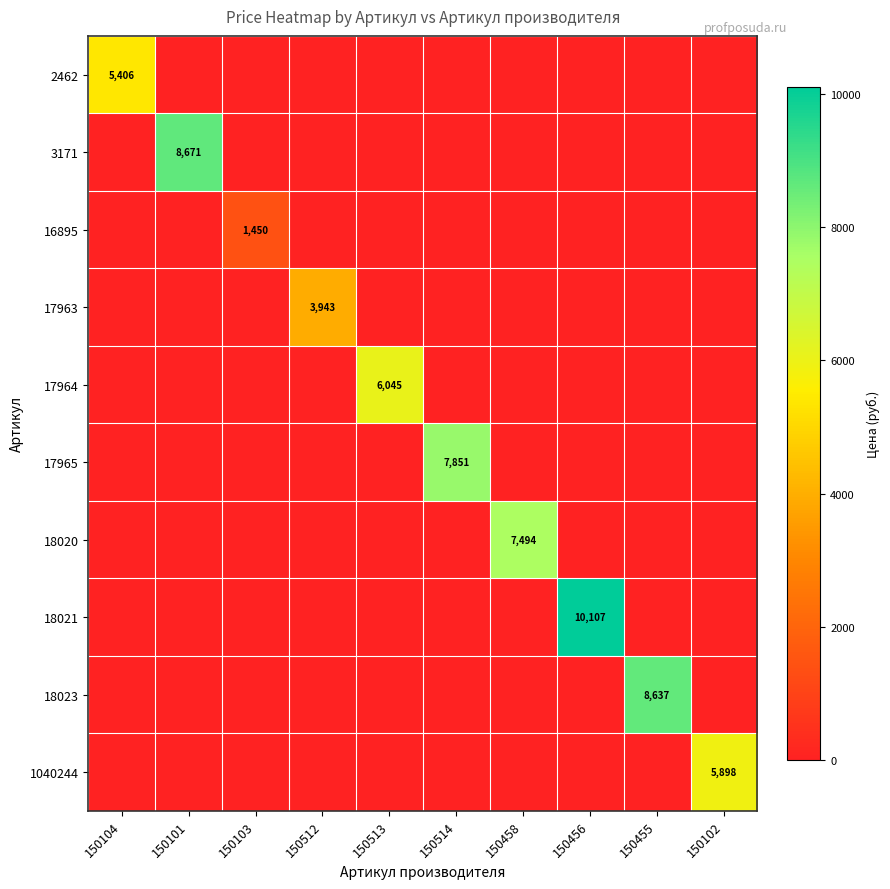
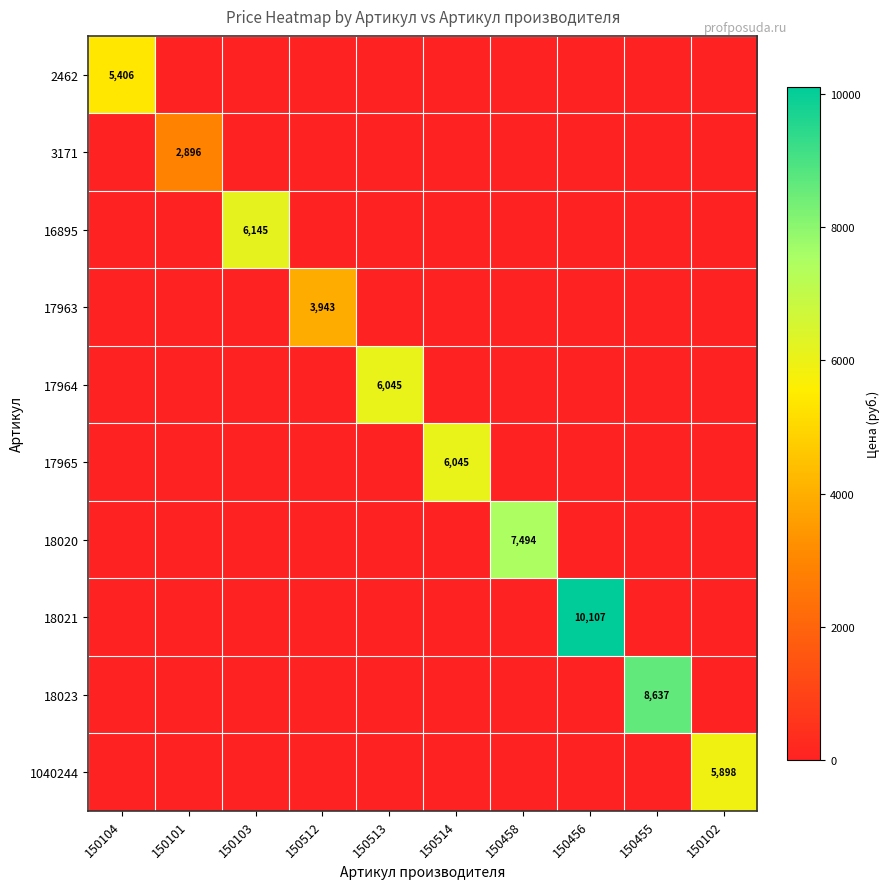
  {
    "2462": {
      "150104": "5,406"
    },
    "3171": {
-     "150101": "8,671"
+     "150101": "2,896"
    },
    "16895": {
-     "150103": "1,450"
+     "150103": "6,145"
    },
    "17963": {
      "150512": "3,943"
    },
    "17964": {
      "150513": "6,045"
    },
    "17965": {
-     "150514": "7,851"
+     "150514": "6,045"
    },
    "18020": {
      "150458": "7,494"
    },
    "18021": {
      "150456": "10,107"
    },
    "18023": {
      "150455": "8,637"
    },
    "1040244": {
      "150102": "5,898"
    }
  }
